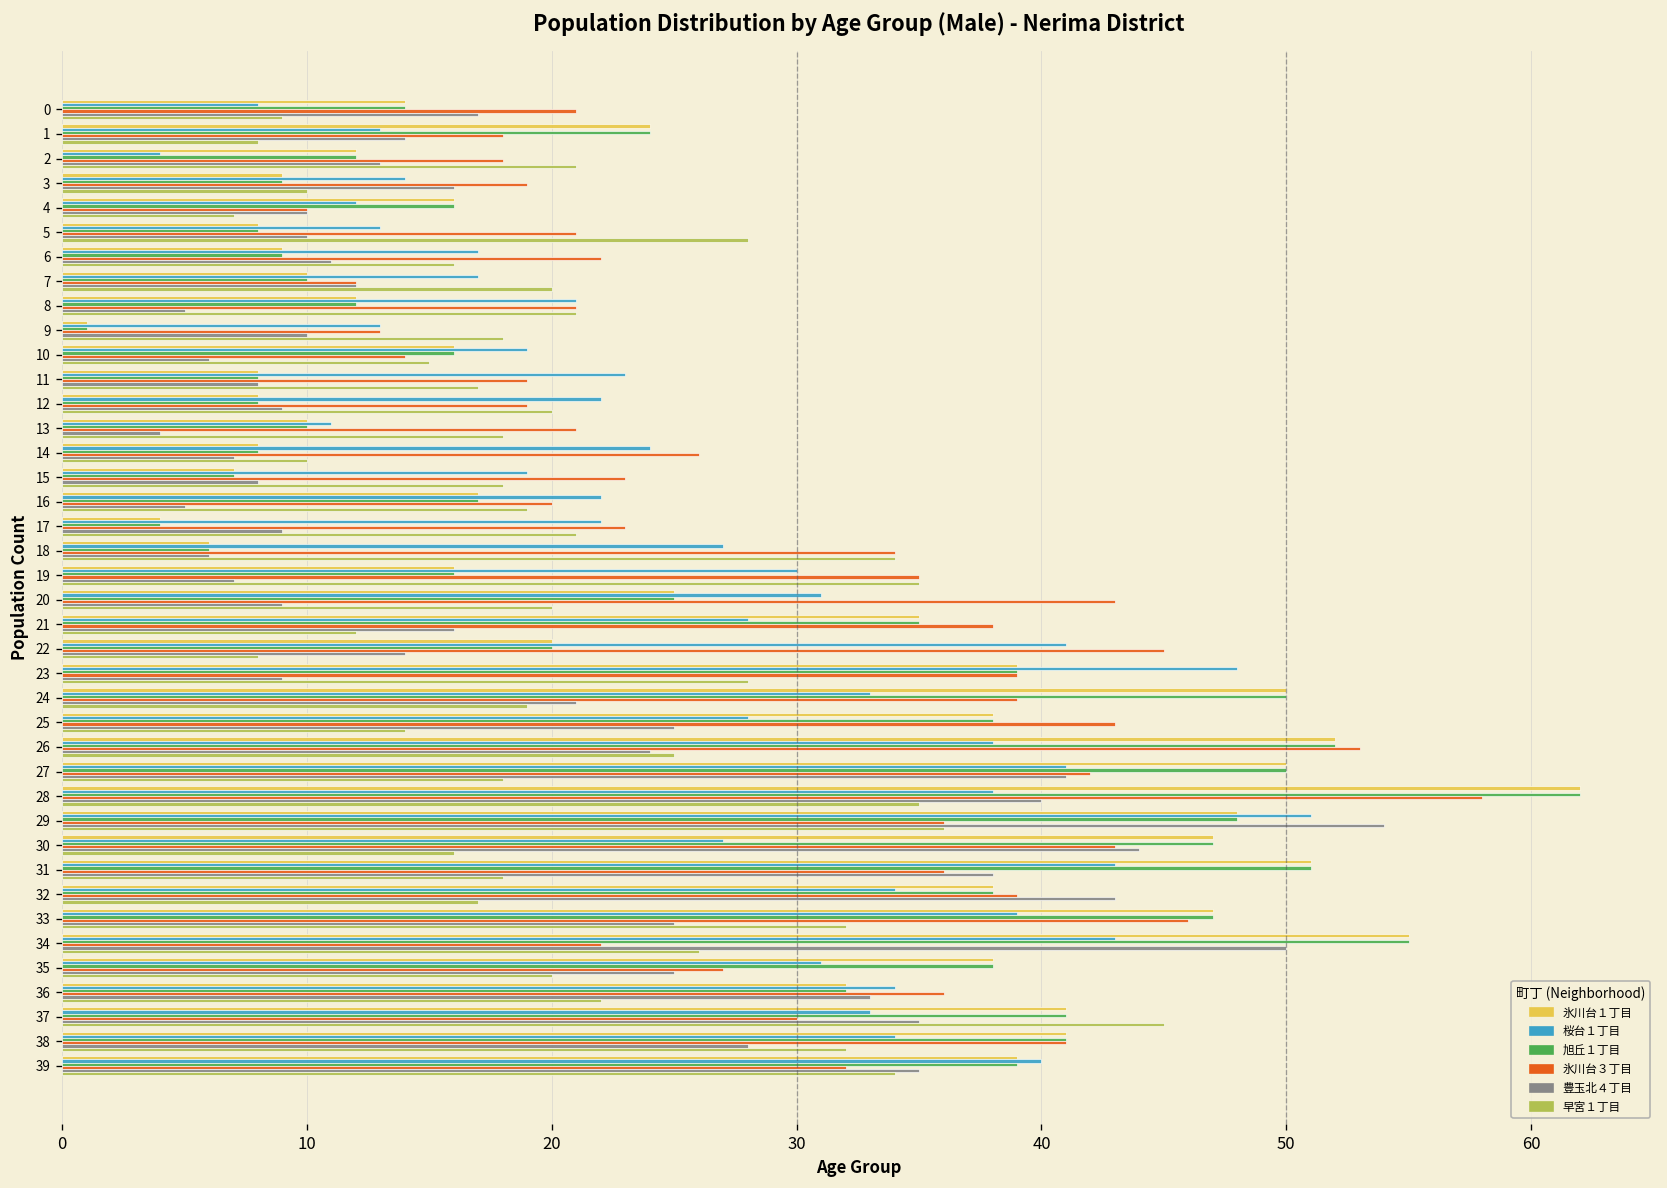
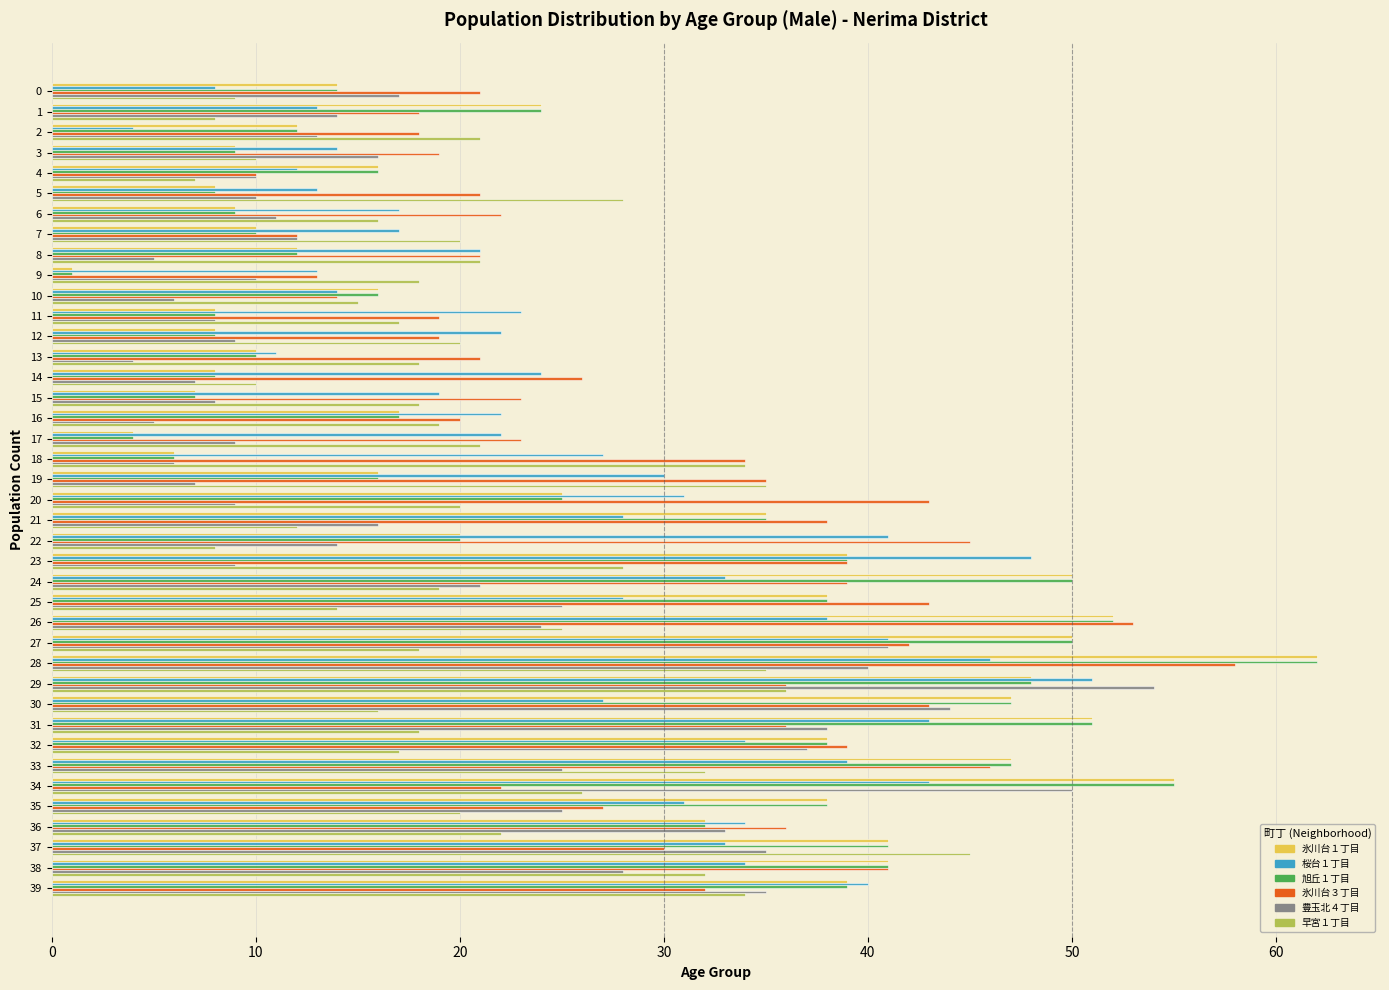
  {
    "桜台１丁目": {
      "0": 8,
      "1": 13,
      "2": 4,
      "3": 14,
      "4": 12,
      "5": 13,
      "6": 17,
      "7": 17,
      "8": 21,
      "9": 13,
-     "10": 19,
+     "10": 14,
      "11": 23,
      "12": 22,
      "13": 11,
      "14": 24,
      "15": 19,
      "16": 22,
      "17": 22,
      "18": 27,
      "19": 30,
      "20": 31,
      "21": 28,
      "22": 41,
      "23": 48,
      "24": 33,
      "25": 28,
      "26": 38,
      "27": 41,
-     "28": 38,
+     "28": 46,
      "29": 51,
      "30": 27,
      "31": 43,
      "32": 34,
      "33": 39,
      "34": 43,
      "35": 31,
      "36": 34,
      "37": 33,
      "38": 34,
      "39": 40
    },
    "旭丘１丁目": {
      "0": 14,
      "1": 24,
      "2": 12,
      "3": 9,
      "4": 16,
      "5": 8,
      "6": 9,
      "7": 10,
      "8": 12,
      "9": 1,
      "10": 16,
      "11": 8,
      "12": 8,
      "13": 10,
      "14": 8,
      "15": 7,
      "16": 17,
      "17": 4,
      "18": 6,
      "19": 16,
      "20": 25,
      "21": 35,
      "22": 20,
      "23": 39,
      "24": 50,
      "25": 38,
      "26": 52,
      "27": 50,
      "28": 62,
      "29": 48,
      "30": 47,
      "31": 51,
      "32": 38,
      "33": 47,
      "34": 55,
      "35": 38,
      "36": 32,
      "37": 41,
      "38": 41,
      "39": 39
    },
    "氷川台３丁目": {
      "0": 21,
      "1": 18,
      "2": 18,
      "3": 19,
      "4": 10,
      "5": 21,
      "6": 22,
      "7": 12,
      "8": 21,
      "9": 13,
      "10": 14,
      "11": 19,
      "12": 19,
      "13": 21,
      "14": 26,
      "15": 23,
      "16": 20,
      "17": 23,
      "18": 34,
      "19": 35,
      "20": 43,
      "21": 38,
      "22": 45,
      "23": 39,
      "24": 39,
      "25": 43,
      "26": 53,
      "27": 42,
      "28": 58,
      "29": 36,
      "30": 43,
      "31": 36,
      "32": 39,
      "33": 46,
      "34": 22,
      "35": 27,
      "36": 36,
      "37": 30,
      "38": 41,
      "39": 32
    },
    "豊玉北４丁目": {
      "0": 17,
      "1": 14,
      "2": 13,
      "3": 16,
      "4": 10,
      "5": 10,
      "6": 11,
      "7": 12,
      "8": 5,
      "9": 10,
      "10": 6,
      "11": 8,
      "12": 9,
      "13": 4,
      "14": 7,
      "15": 8,
      "16": 5,
      "17": 9,
      "18": 6,
      "19": 7,
      "20": 9,
      "21": 16,
      "22": 14,
      "23": 9,
      "24": 21,
      "25": 25,
      "26": 24,
      "27": 41,
      "28": 40,
      "29": 54,
      "30": 44,
      "31": 38,
-     "32": 43,
+     "32": 37,
      "33": 25,
      "34": 50,
      "35": 25,
      "36": 33,
      "37": 35,
      "38": 28,
      "39": 35
    }
  }
